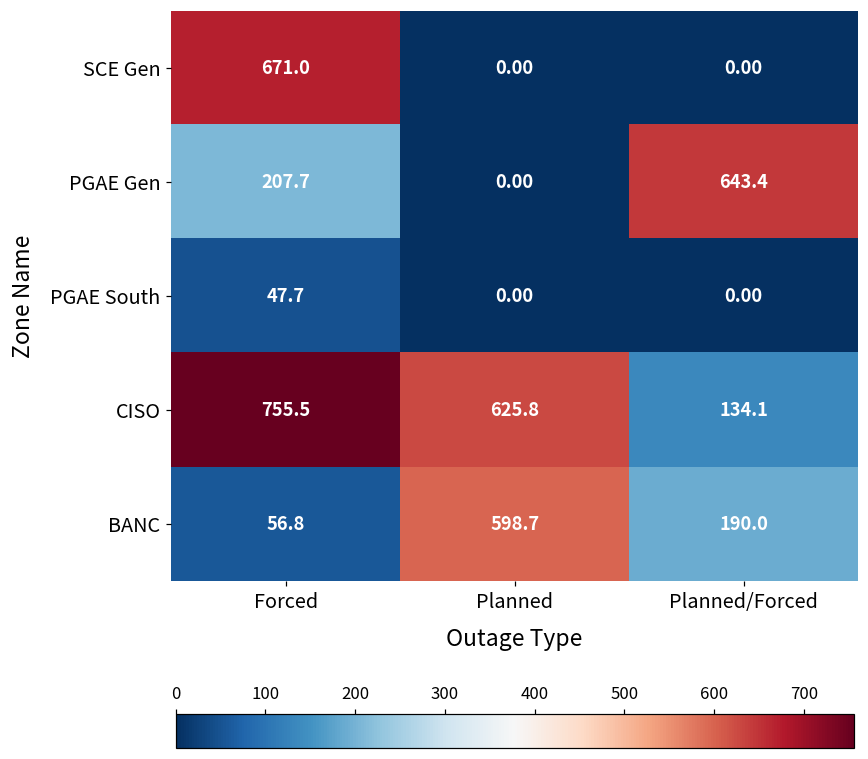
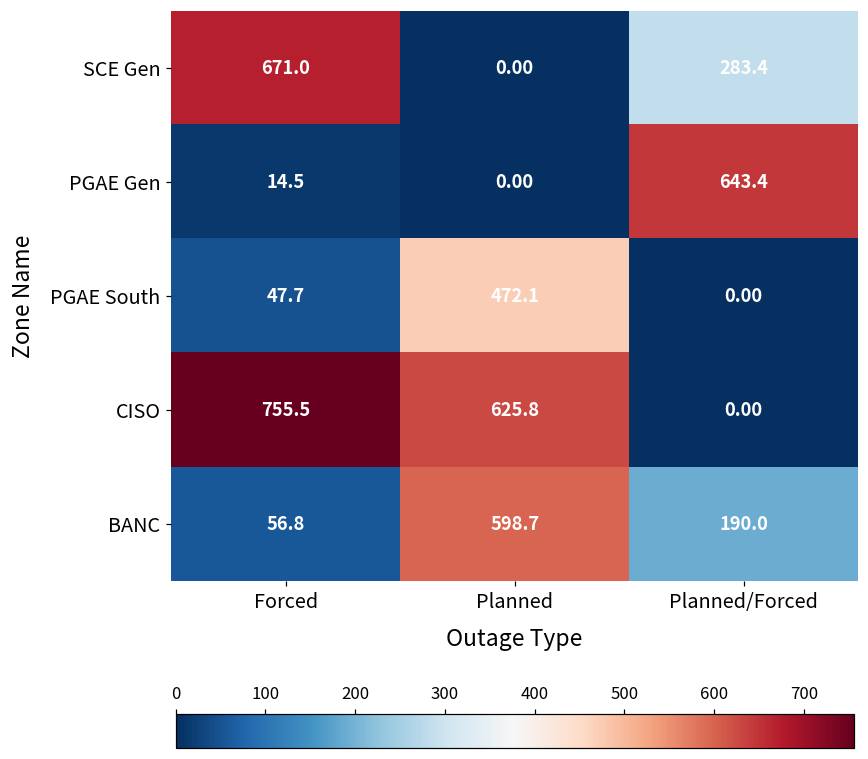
  {
    "SCE Gen": {
      "Forced": 671.0,
      "Planned": 0.00,
-     "Planned/Forced": 0.00
+     "Planned/Forced": 283.4
    },
    "PGAE Gen": {
-     "Forced": 207.7,
+     "Forced": 14.5,
      "Planned": 0.00,
      "Planned/Forced": 643.4
    },
    "PGAE South": {
      "Forced": 47.7,
-     "Planned": 0.00,
+     "Planned": 472.1,
      "Planned/Forced": 0.00
    },
    "CISO": {
      "Forced": 755.5,
      "Planned": 625.8,
-     "Planned/Forced": 134.1
+     "Planned/Forced": 0.00
    },
    "BANC": {
      "Forced": 56.8,
      "Planned": 598.7,
      "Planned/Forced": 190.0
    }
  }
